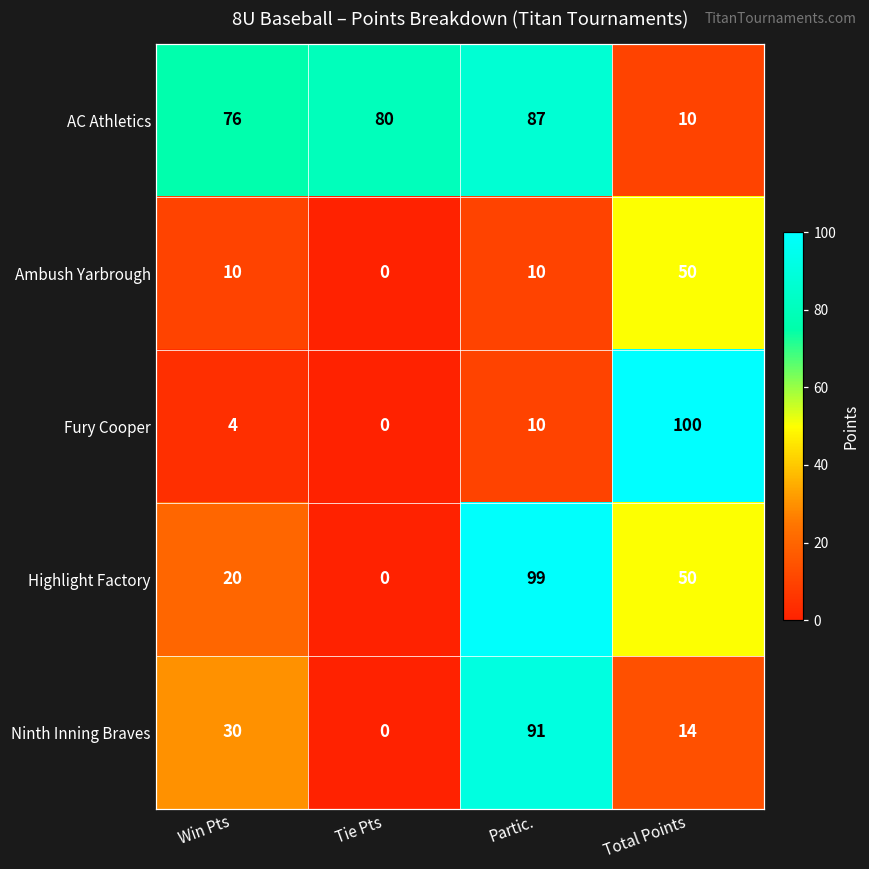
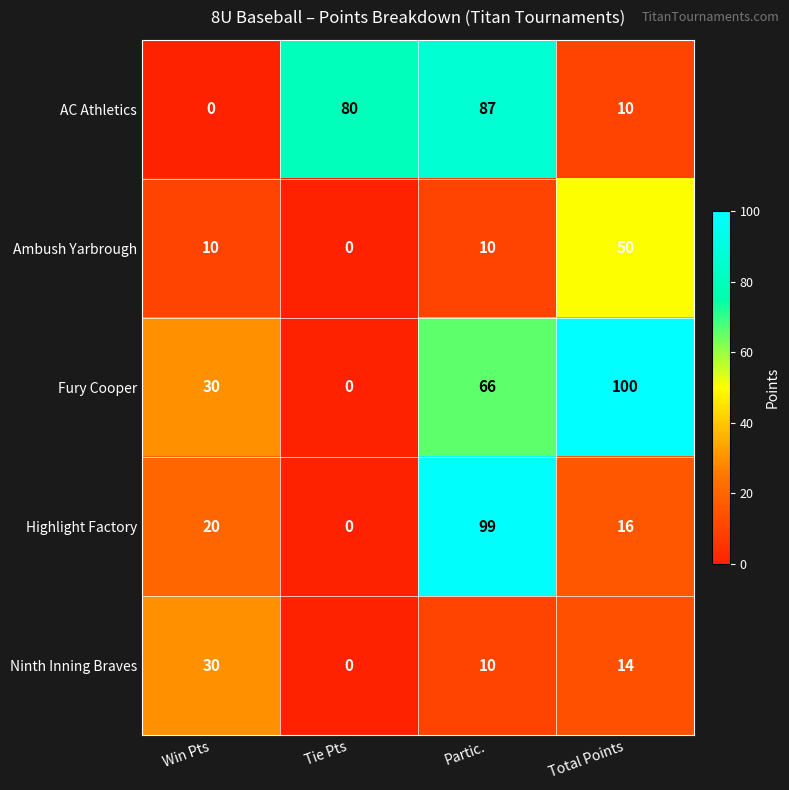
  {
    "AC Athletics": {
-     "Win Pts": 76,
+     "Win Pts": 0,
      "Tie Pts": 80,
      "Partic.": 87,
      "Total Points": 10
    },
    "Ambush Yarbrough": {
      "Win Pts": 10,
      "Tie Pts": 0,
      "Partic.": 10,
      "Total Points": 50
    },
    "Fury Cooper": {
-     "Win Pts": 4,
+     "Win Pts": 30,
      "Tie Pts": 0,
-     "Partic.": 10,
+     "Partic.": 66,
      "Total Points": 100
    },
    "Highlight Factory": {
      "Win Pts": 20,
      "Tie Pts": 0,
      "Partic.": 99,
-     "Total Points": 50
+     "Total Points": 16
    },
    "Ninth Inning Braves": {
      "Win Pts": 30,
      "Tie Pts": 0,
-     "Partic.": 91,
+     "Partic.": 10,
      "Total Points": 14
    }
  }
